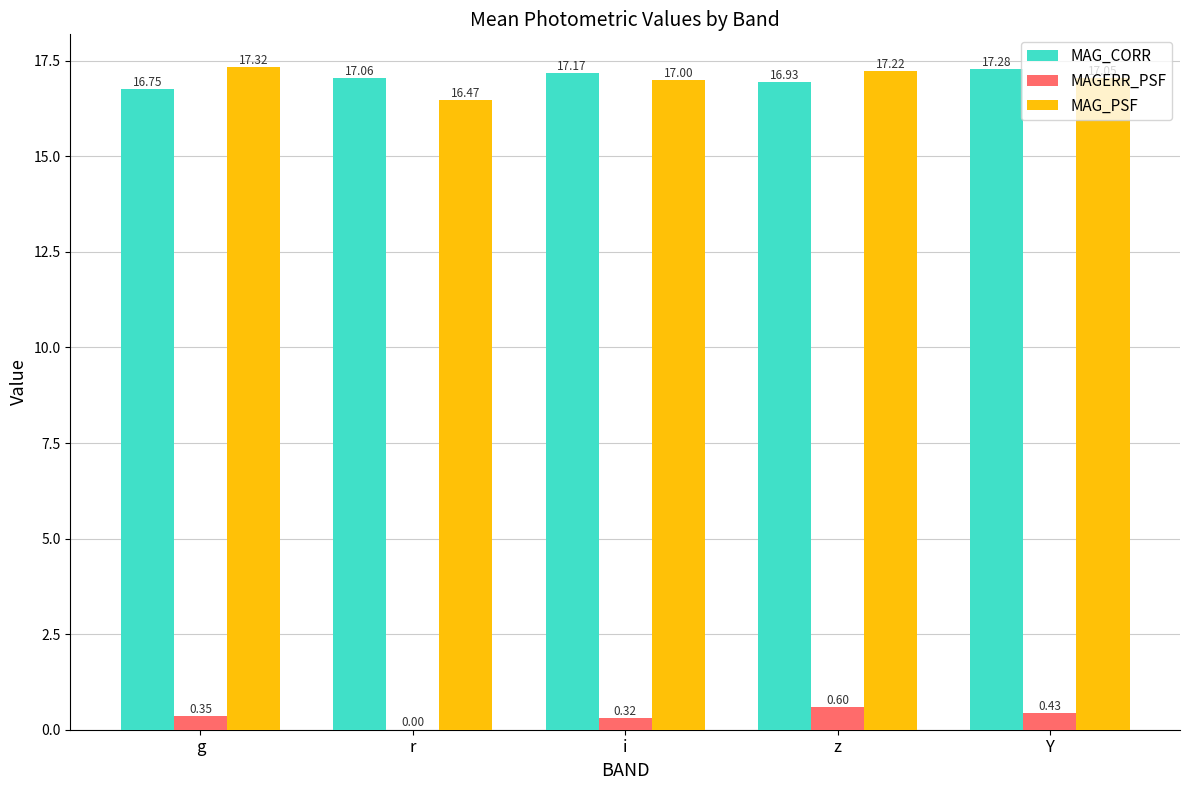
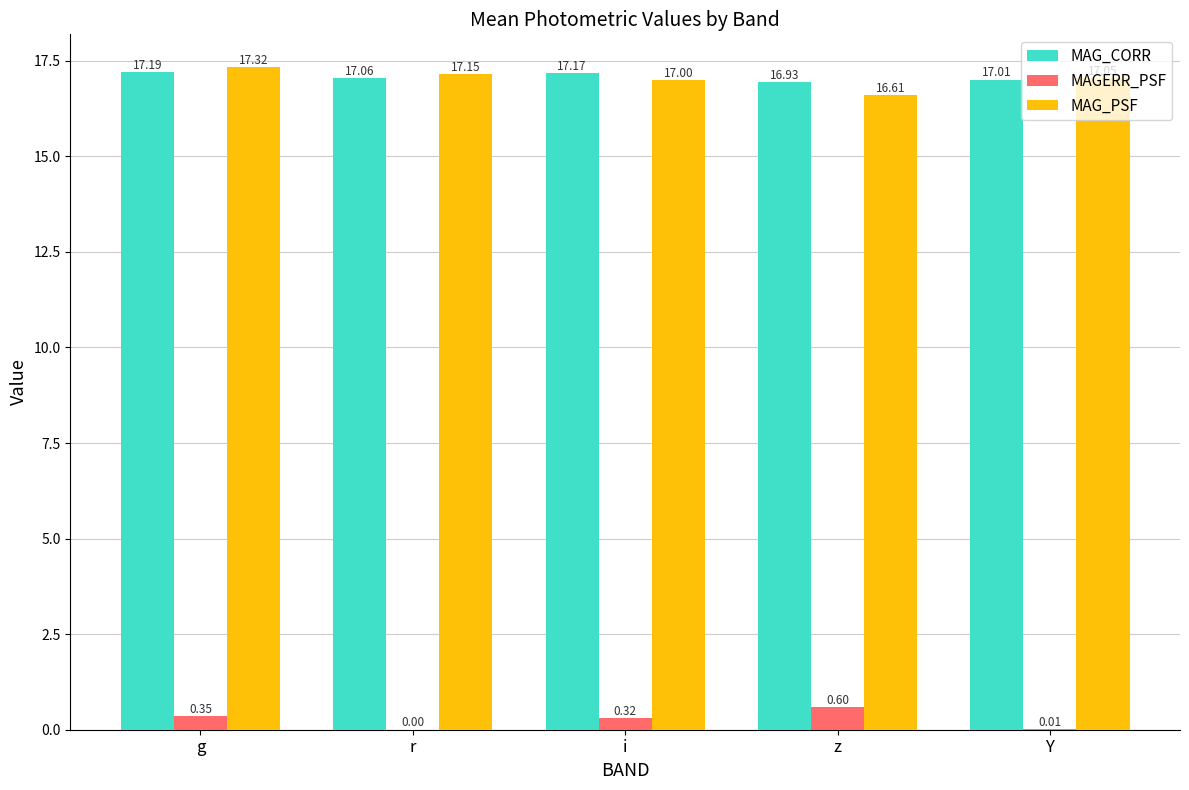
  {
    "MAG_CORR": {
-     "g": 16.75,
+     "g": 17.19,
      "r": 17.06,
      "i": 17.17,
      "z": 16.93,
-     "Y": 17.28
+     "Y": 17.01
    },
    "MAGERR_PSF": {
      "g": 0.35,
      "r": 0.00,
      "i": 0.32,
      "z": 0.60,
-     "Y": 0.43
+     "Y": 0.01
    },
    "MAG_PSF": {
      "g": 17.32,
-     "r": 16.47,
+     "r": 17.15,
      "i": 17.00,
-     "z": 17.22
+     "z": 16.61
    }
  }
